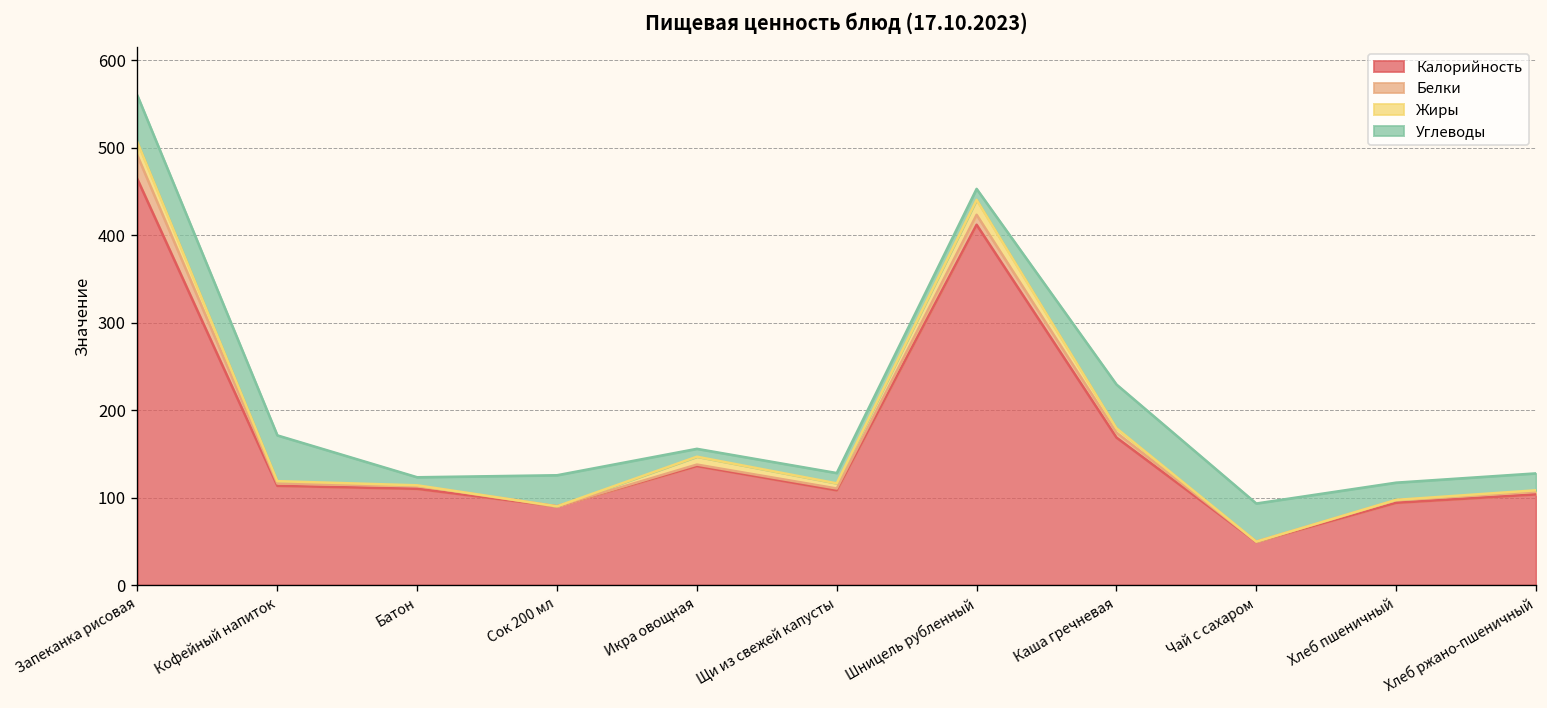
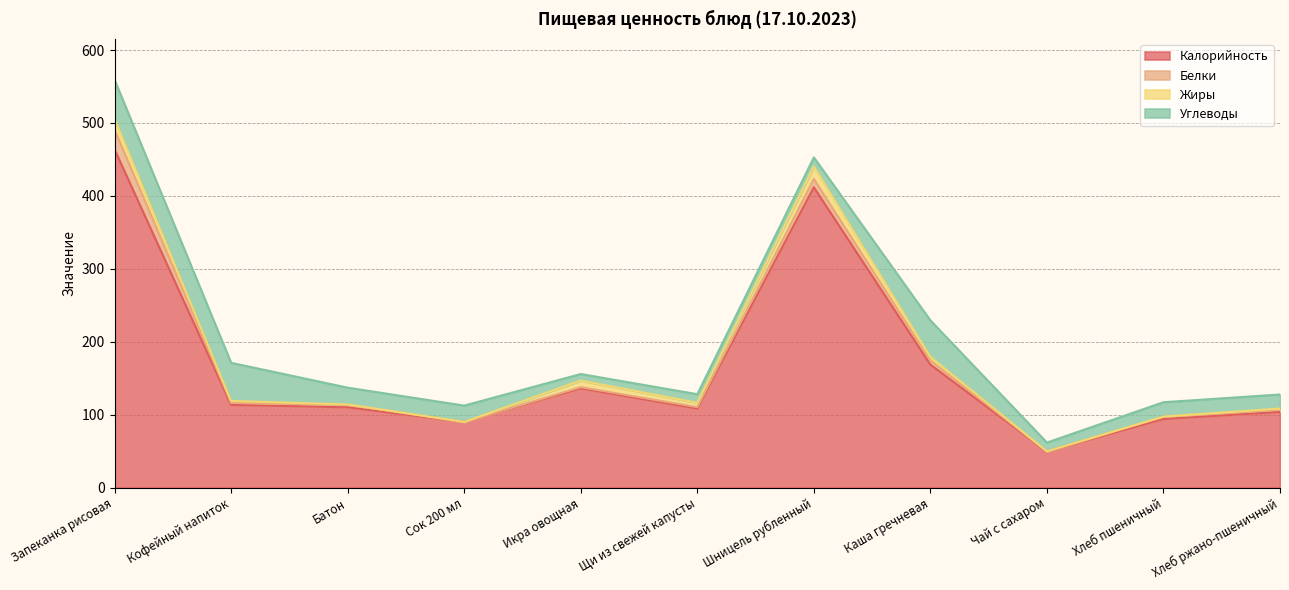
  {
    "Калорийность": {
      "Запеканка рисовая": 460,
      "Шницель рубленный": 410,
      "Каша гречневая": 170
    },
    "Углеводы": {
      "Запеканка рисовая": 50,
      "Кофейный напиток": 50,
-     "Батон": 10,
-     "Сок 200 мл": 40,
+     "Батон": 20,
+     "Сок 200 мл": 20,
      "Икра овощная": 10,
      "Щи из свежей капусты": 10,
      "Шницель рубленный": 10,
      "Каша гречневая": 50,
-     "Чай с сахаром": 40,
+     "Чай с сахаром": 10,
      "Хлеб пшеничный": 20,
      "Хлеб ржано-пшеничный": 20
    }
  }
